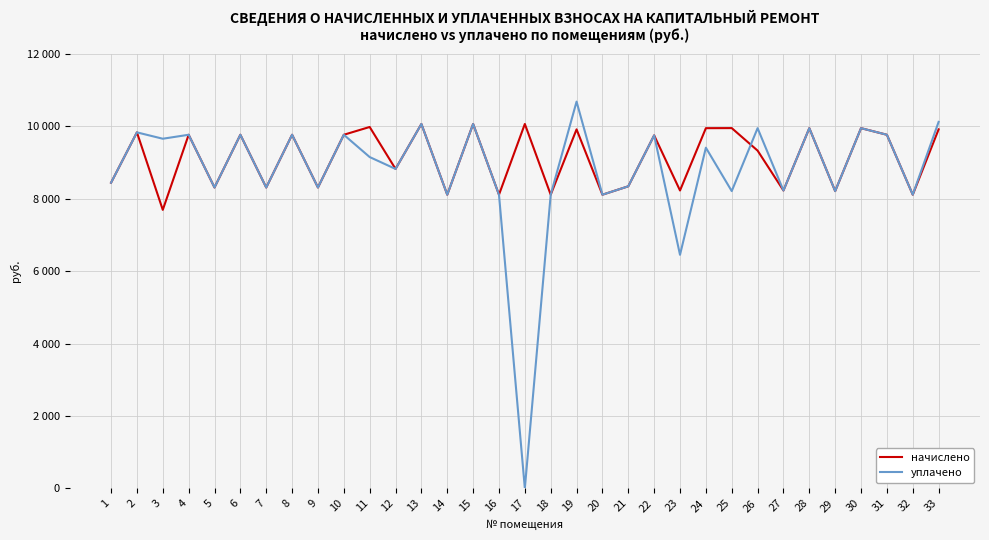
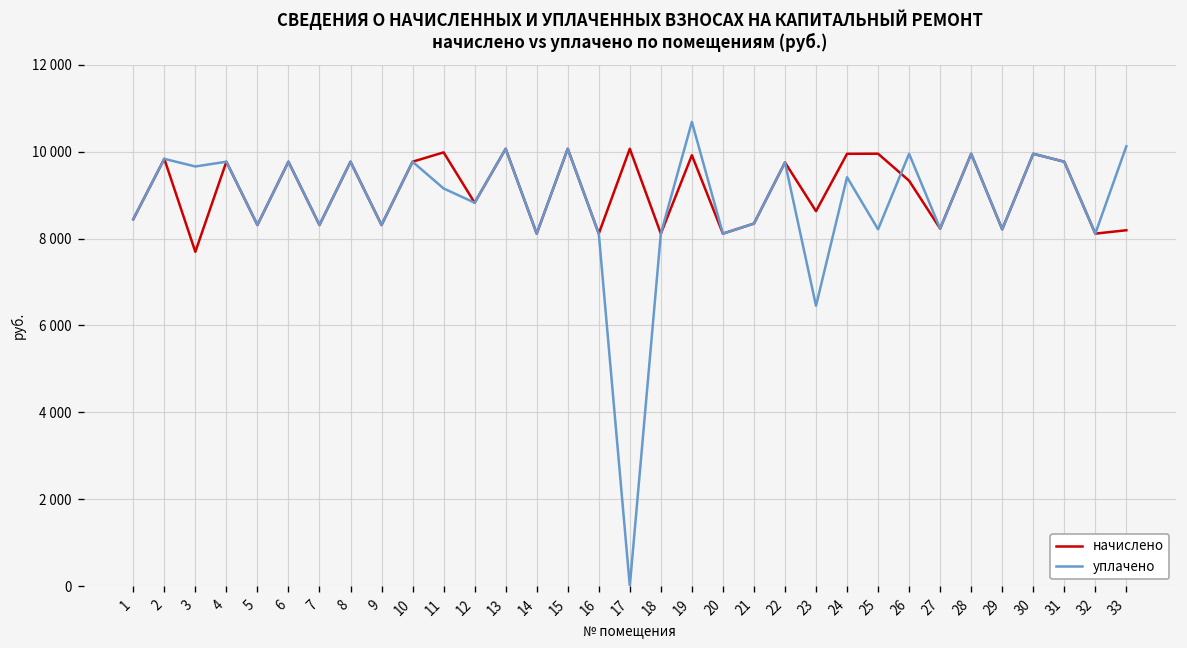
  {
    "начислено": {
      "3": 7700,
      "11": 10000,
      "17": 10100,
      "19": 9900,
-     "23": 8200,
+     "23": 8600,
      "24": 10000,
      "25": 10000,
      "26": 9300,
-     "33": 9900
+     "33": 8200
    },
    "уплачено": {
      "3": 9700,
      "11": 9200,
      "17": 0,
      "19": 10700,
      "23": 6500,
      "24": 9400,
      "25": 8200,
      "26": 10000,
      "33": 10100
    }
  }
